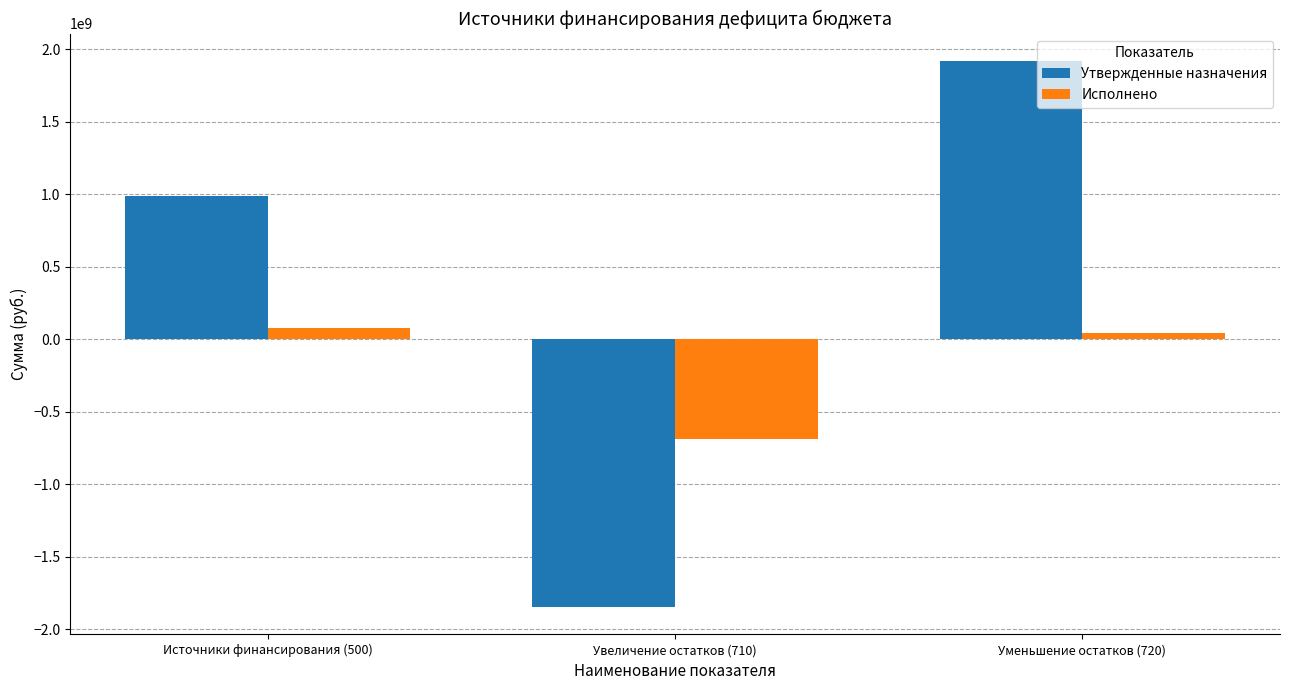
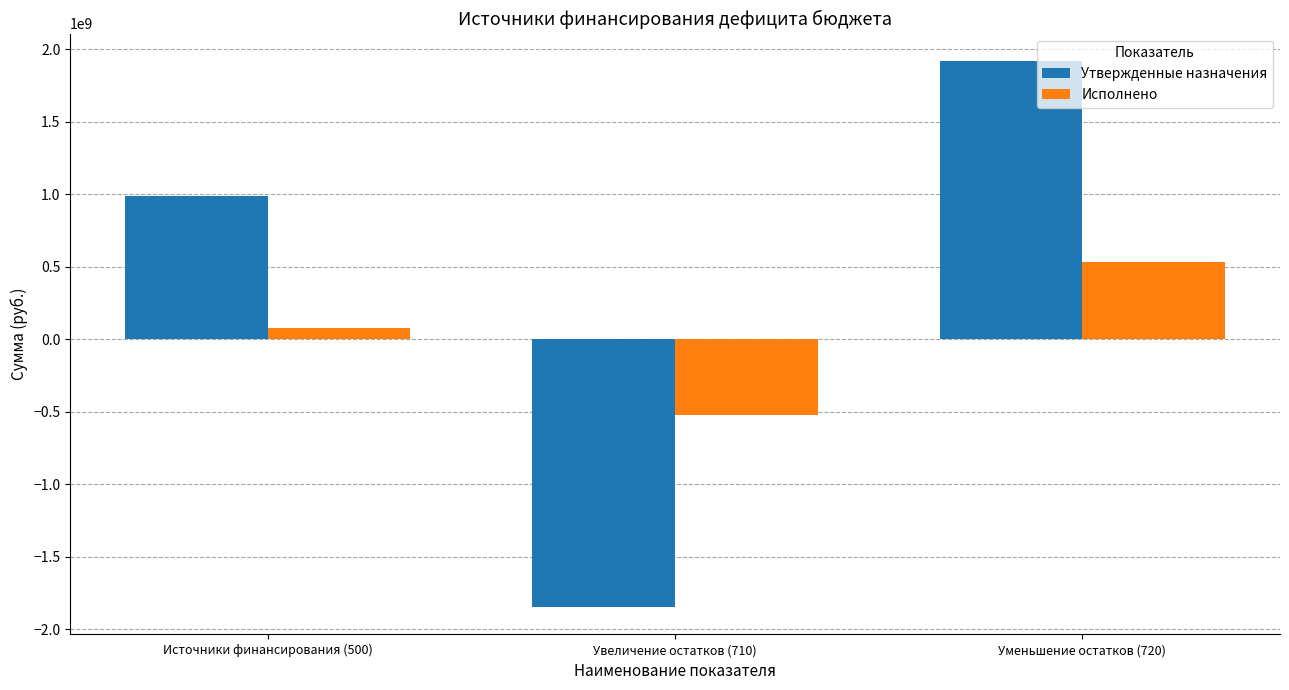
  {
    "Утвержденные назначения": {
      "Источники финансирования (500)": 990000000,
      "Увеличение остатков (710)": -1850000000,
      "Уменьшение остатков (720)": 1920000000
    },
    "Исполнено": {
      "Источники финансирования (500)": 80000000,
-     "Увеличение остатков (710)": -690000000,
-     "Уменьшение остатков (720)": 40000000
+     "Увеличение остатков (710)": -520000000,
+     "Уменьшение остатков (720)": 540000000
    }
  }
